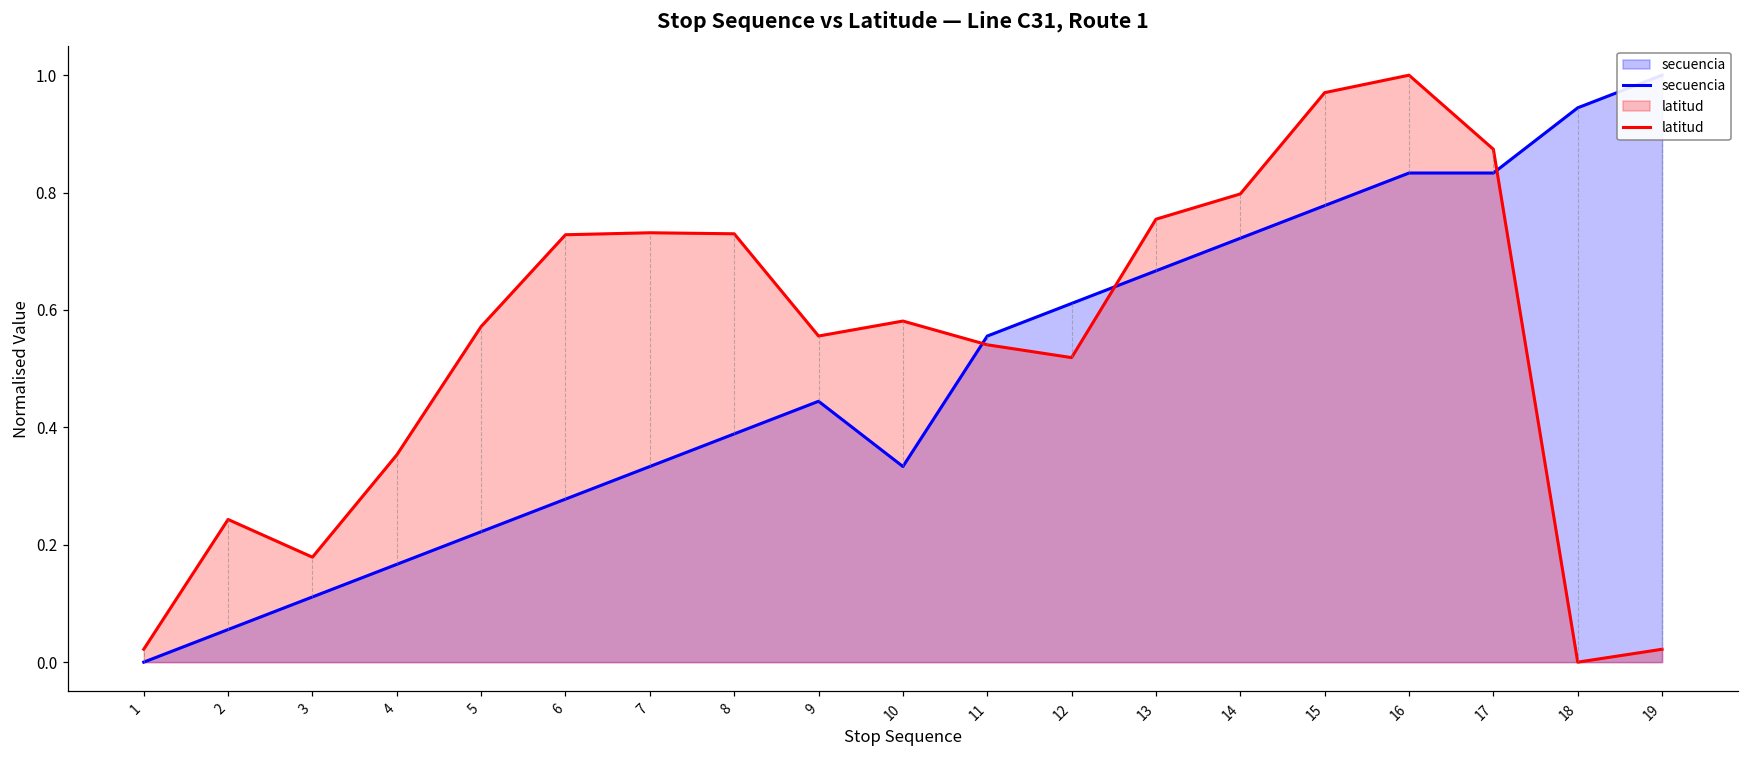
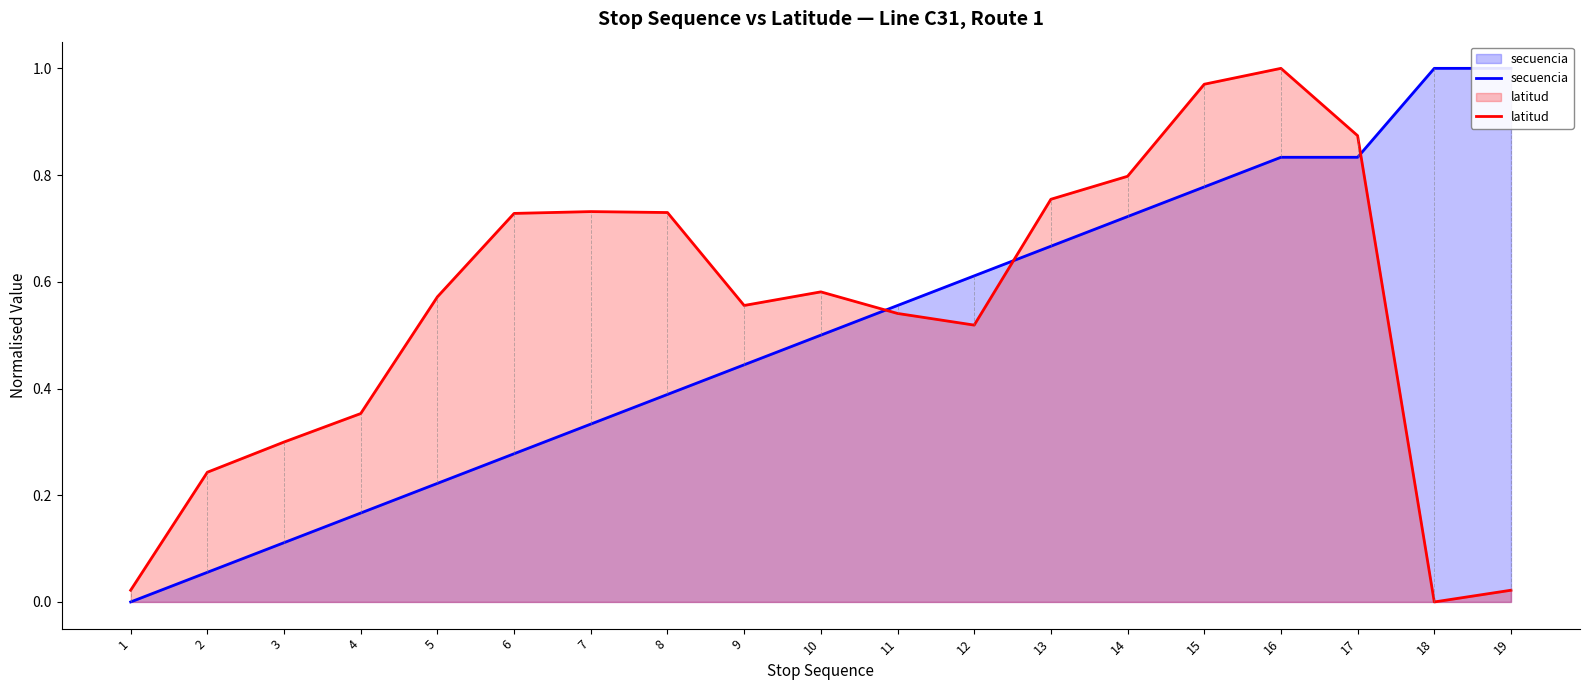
  {
    "secuencia": {
-     "10": 0.33,
-     "18": 0.94
+     "10": 0.50,
+     "18": 1.00
    },
    "latitud": {
-     "3": 0.18
+     "3": 0.30
    }
  }
